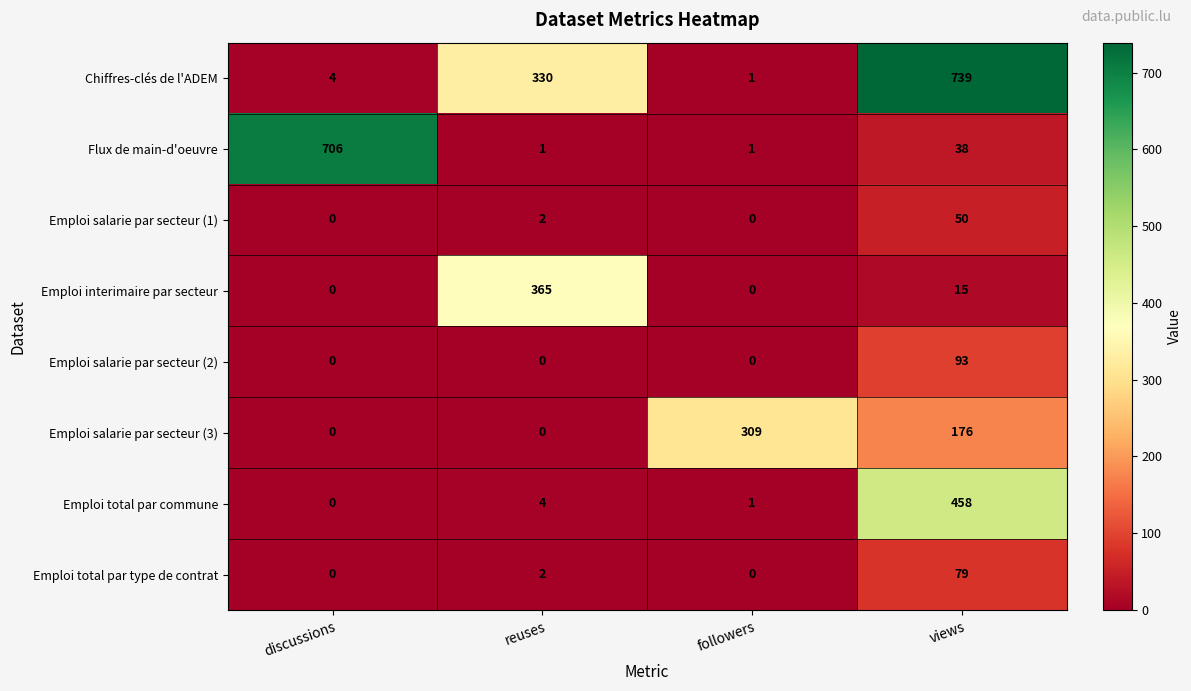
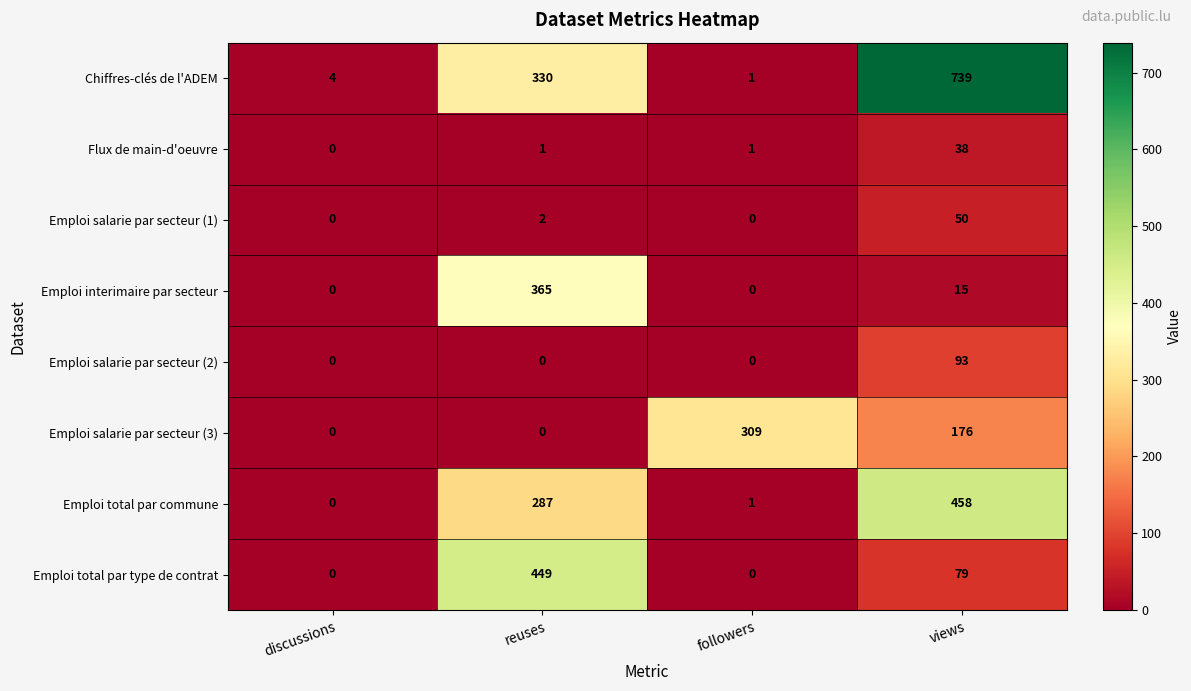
  {
    "Chiffres-clés de l'ADEM": {
      "discussions": 4,
      "reuses": 330,
      "followers": 1,
      "views": 739
    },
    "Flux de main-d'oeuvre": {
-     "discussions": 706,
+     "discussions": 0,
      "reuses": 1,
      "followers": 1,
      "views": 38
    },
    "Emploi salarie par secteur (1)": {
      "discussions": 0,
      "reuses": 2,
      "followers": 0,
      "views": 50
    },
    "Emploi interimaire par secteur": {
      "discussions": 0,
      "reuses": 365,
      "followers": 0,
      "views": 15
    },
    "Emploi salarie par secteur (2)": {
      "discussions": 0,
      "reuses": 0,
      "followers": 0,
      "views": 93
    },
    "Emploi salarie par secteur (3)": {
      "discussions": 0,
      "reuses": 0,
      "followers": 309,
      "views": 176
    },
    "Emploi total par commune": {
      "discussions": 0,
-     "reuses": 4,
+     "reuses": 287,
      "followers": 1,
      "views": 458
    },
    "Emploi total par type de contrat": {
      "discussions": 0,
-     "reuses": 2,
+     "reuses": 449,
      "followers": 0,
      "views": 79
    }
  }
